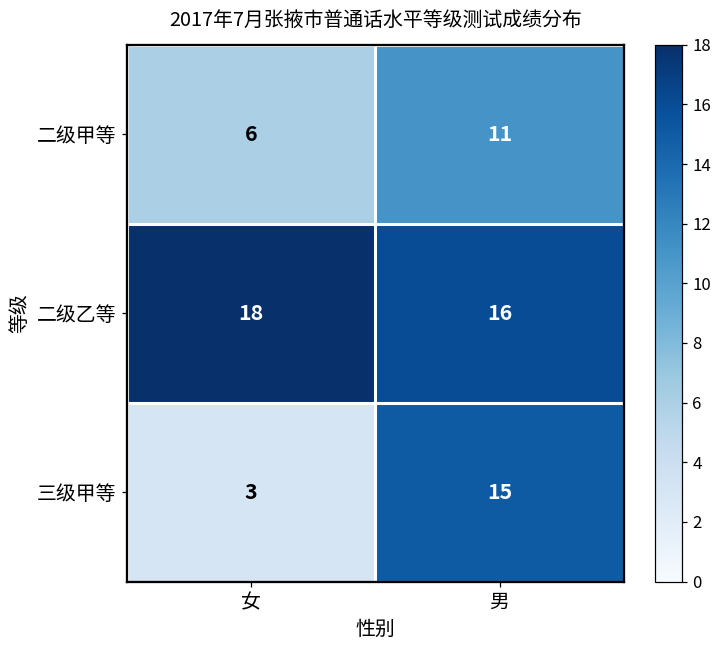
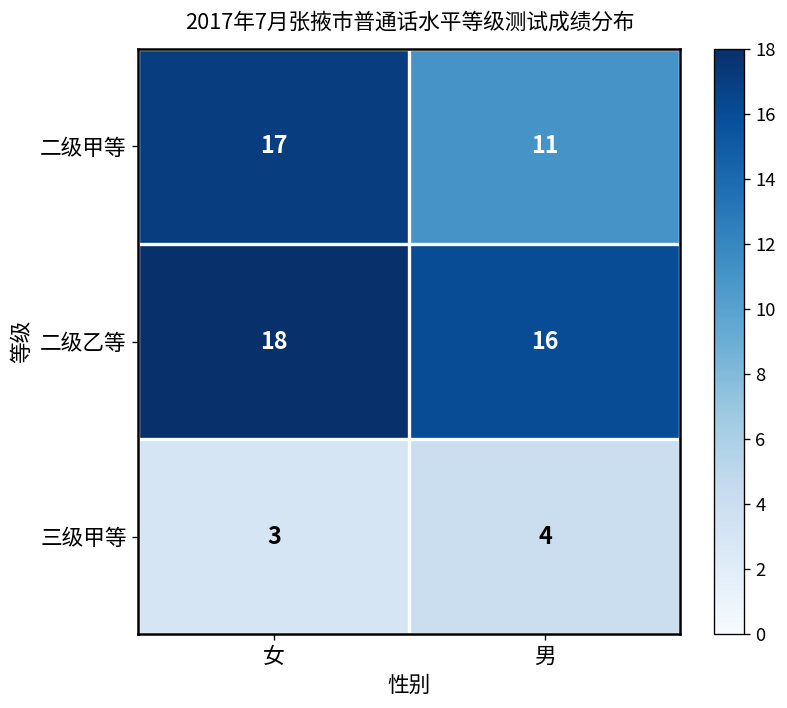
  {
    "二级甲等": {
-     "女": 6,
+     "女": 17,
      "男": 11
    },
    "二级乙等": {
      "女": 18,
      "男": 16
    },
    "三级甲等": {
      "女": 3,
-     "男": 15
+     "男": 4
    }
  }
